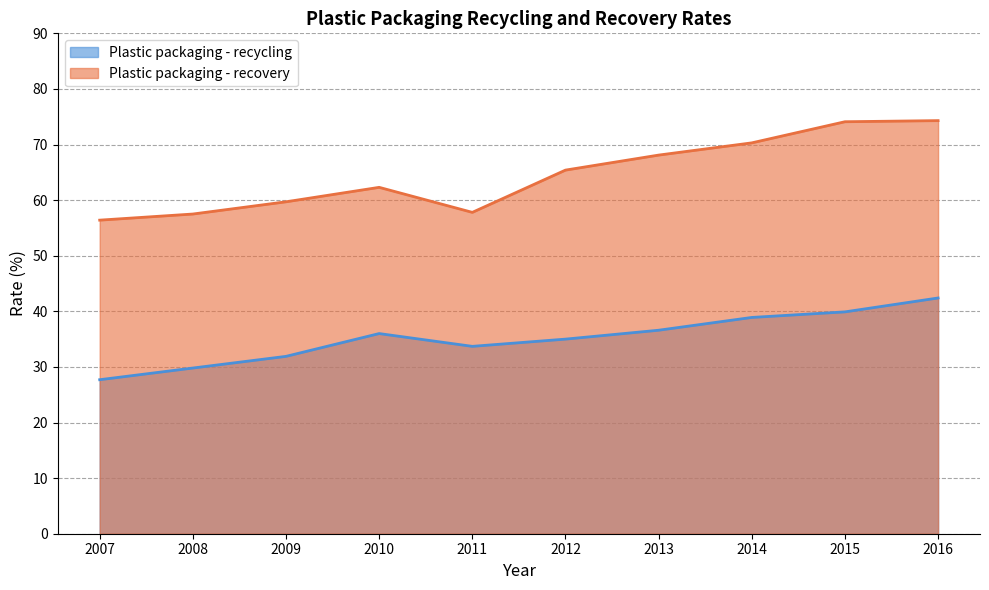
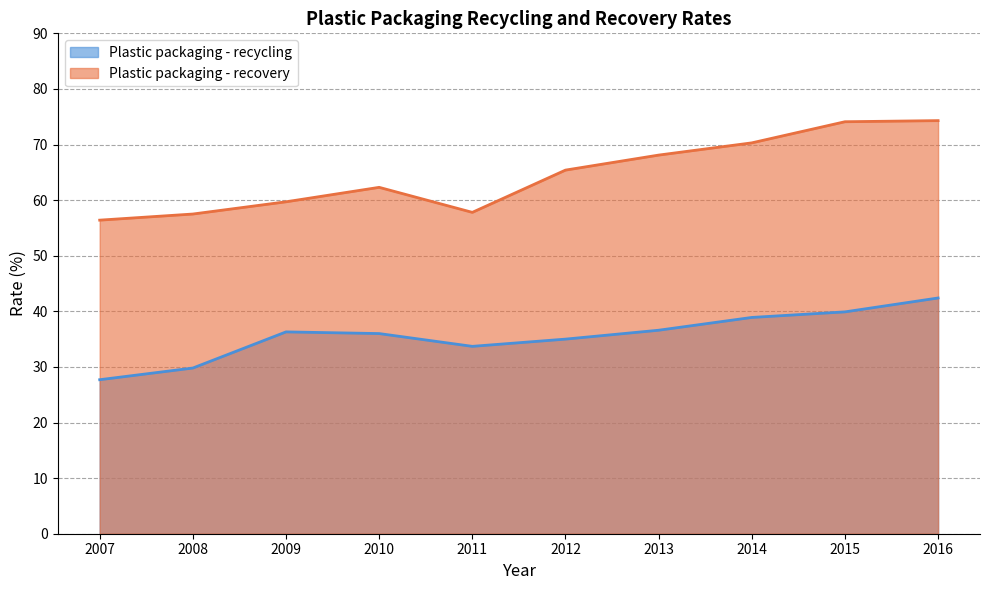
  {
    "Plastic packaging - recycling": {
      "2007": 28,
      "2008": 30,
-     "2009": 32,
+     "2009": 36,
      "2010": 36,
      "2011": 34,
      "2012": 35,
      "2013": 37,
      "2014": 39,
      "2015": 40,
      "2016": 42
    },
    "Plastic packaging - recovery": {
      "2007": 56,
      "2008": 58,
      "2009": 60,
      "2010": 62,
      "2011": 58,
      "2012": 65,
      "2013": 68,
      "2014": 70,
      "2015": 74,
      "2016": 74
    }
  }
